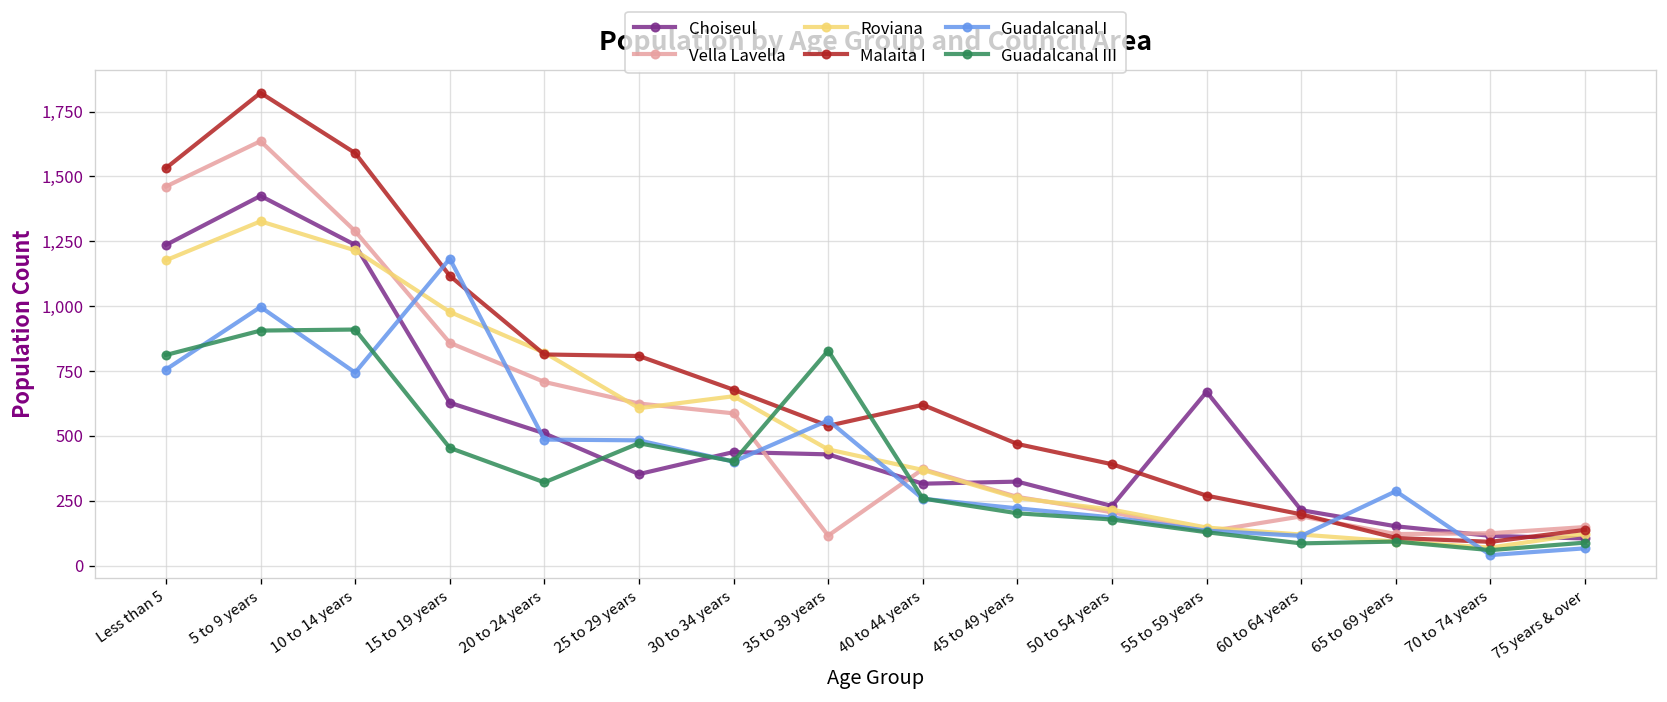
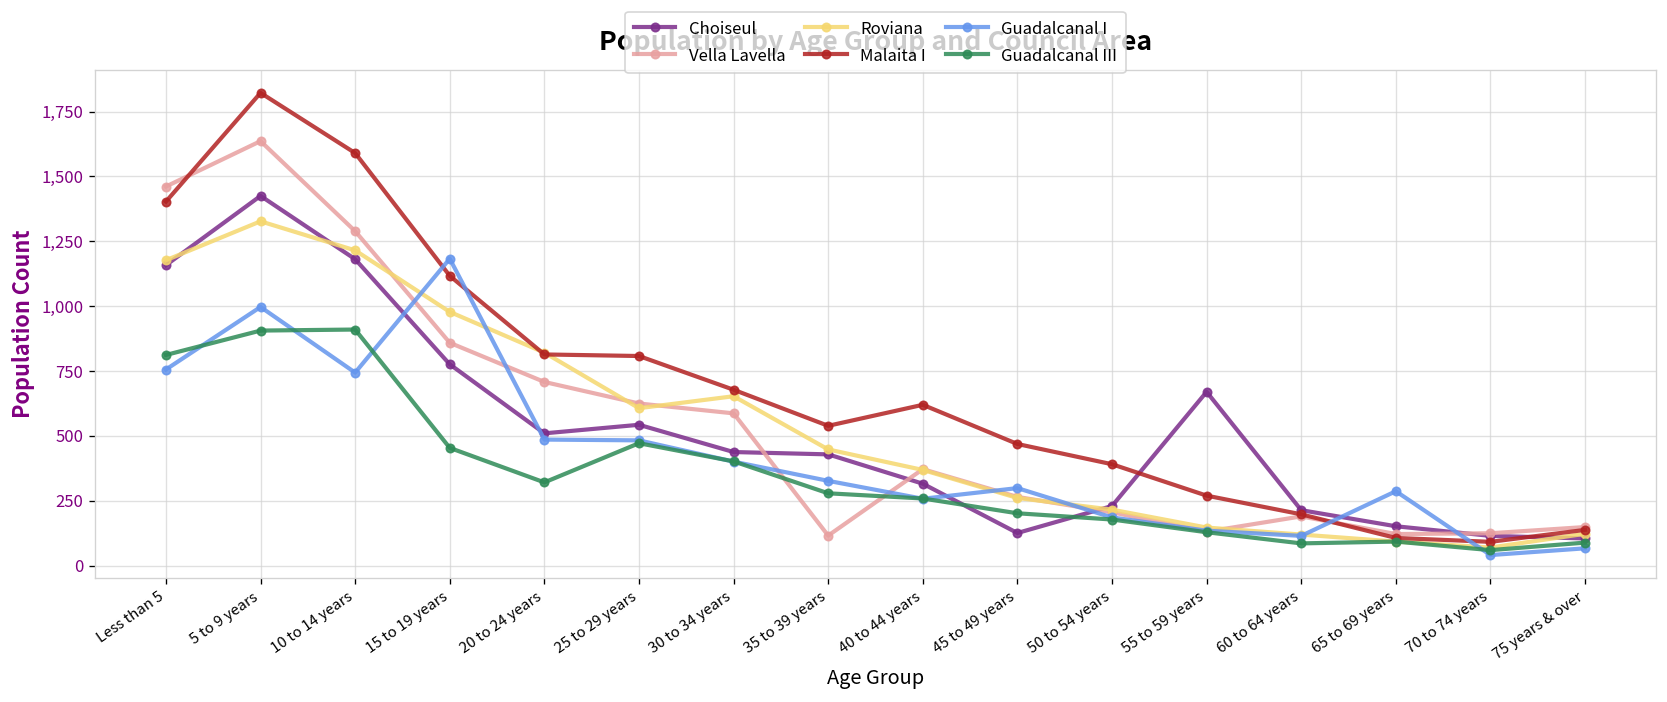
  {
    "Choiseul": {
-     "Less than 5": "1,240",
+     "Less than 5": "1,160",
      "5 to 9 years": "1,430",
-     "10 to 14 years": "1,240",
-     "15 to 19 years": "630",
+     "10 to 14 years": "1,180",
+     "15 to 19 years": "780",
      "20 to 24 years": "510",
-     "25 to 29 years": "350",
+     "25 to 29 years": "540",
      "30 to 34 years": "440",
      "35 to 39 years": "430",
      "40 to 44 years": "320",
-     "45 to 49 years": "320",
+     "45 to 49 years": "130",
      "50 to 54 years": "230",
      "55 to 59 years": "670",
      "60 to 64 years": "210",
      "65 to 69 years": "150",
      "75 years & over": "110"
    },
    "Vella Lavella": {
      "Less than 5": "1,460",
      "5 to 9 years": "1,640",
      "10 to 14 years": "1,290",
      "15 to 19 years": "860",
      "20 to 24 years": "710",
      "25 to 29 years": "630",
      "30 to 34 years": "590",
      "35 to 39 years": "120",
      "65 to 69 years": "120"
    },
    "Roviana": {
      "Less than 5": "1,180",
      "5 to 9 years": "1,330",
      "10 to 14 years": "1,220",
      "15 to 19 years": "980",
      "25 to 29 years": "610",
      "30 to 34 years": "650",
      "35 to 39 years": "450",
      "75 years & over": "120"
    },
    "Malaita I": {
-     "Less than 5": "1,530",
+     "Less than 5": "1,400",
      "5 to 9 years": "1,820",
      "10 to 14 years": "1,590",
      "15 to 19 years": "1,120",
      "25 to 29 years": "810",
      "30 to 34 years": "680",
      "35 to 39 years": "540",
      "40 to 44 years": "620",
      "45 to 49 years": "470",
      "50 to 54 years": "390",
      "55 to 59 years": "270",
      "65 to 69 years": "110",
      "70 to 74 years": "90"
    },
    "Guadalcanal I": {
      "Less than 5": "760",
      "5 to 9 years": "1,000",
      "10 to 14 years": "740",
      "15 to 19 years": "1,180",
      "20 to 24 years": "490",
-     "35 to 39 years": "560",
-     "45 to 49 years": "220",
+     "35 to 39 years": "330",
+     "45 to 49 years": "300",
      "65 to 69 years": "290",
      "70 to 74 years": "40",
      "75 years & over": "70"
    },
    "Guadalcanal III": {
      "Less than 5": "810",
      "5 to 9 years": "910",
      "10 to 14 years": "910",
      "15 to 19 years": "450",
      "20 to 24 years": "320",
-     "35 to 39 years": "830",
+     "35 to 39 years": "280",
      "45 to 49 years": "200",
      "60 to 64 years": "90",
      "75 years & over": "90"
    }
  }
